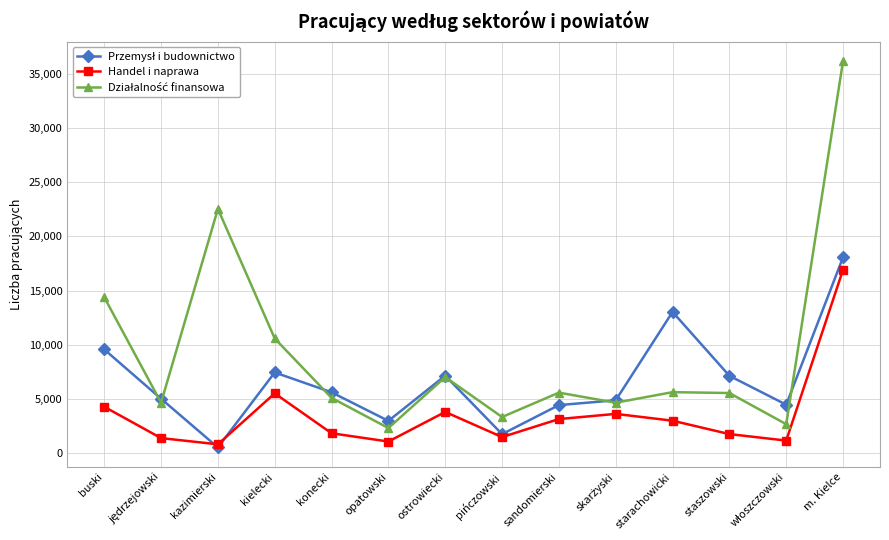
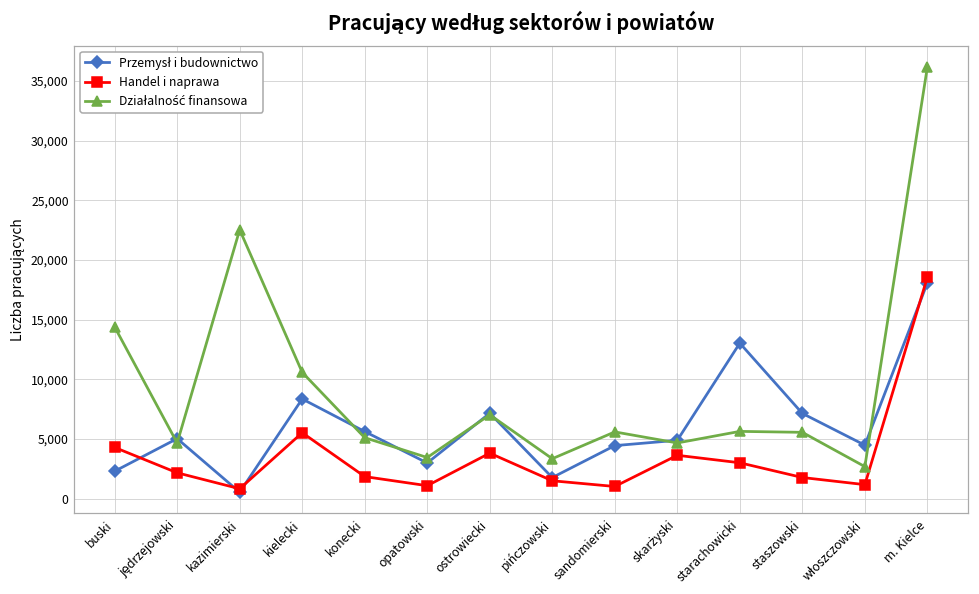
  {
    "Przemysł i budownictwo": {
-     "buski": "9,600",
+     "buski": "2,300",
      "jędrzejowski": "5,000",
      "kazimierski": "500",
-     "kielecki": "7,500",
+     "kielecki": "8,400",
      "konecki": "5,600",
      "opatowski": "3,000",
      "pińczowski": "1,800",
      "sandomierski": "4,400",
      "starachowicki": "13,000",
      "staszowski": "7,100",
      "włoszczowski": "4,500",
      "m. Kielce": "18,100"
    },
    "Handel i naprawa": {
      "buski": "4,300",
-     "jędrzejowski": "1,400",
+     "jędrzejowski": "2,200",
      "kazimierski": "800",
      "kielecki": "5,500",
      "konecki": "1,900",
      "opatowski": "1,100",
      "ostrowiecki": "3,800",
      "pińczowski": "1,500",
-     "sandomierski": "3,200",
+     "sandomierski": "1,000",
      "skarżyski": "3,600",
      "starachowicki": "3,000",
      "staszowski": "1,800",
      "włoszczowski": "1,200",
-     "m. Kielce": "16,900"
+     "m. Kielce": "18,600"
    },
    "Działalność finansowa": {
      "buski": "14,400",
      "jędrzejowski": "4,700",
      "kazimierski": "22,500",
      "kielecki": "10,600",
      "konecki": "5,100",
-     "opatowski": "2,300",
+     "opatowski": "3,400",
      "pińczowski": "3,300",
      "sandomierski": "5,600",
      "starachowicki": "5,600",
      "staszowski": "5,600",
      "włoszczowski": "2,700",
      "m. Kielce": "36,200"
    }
  }
